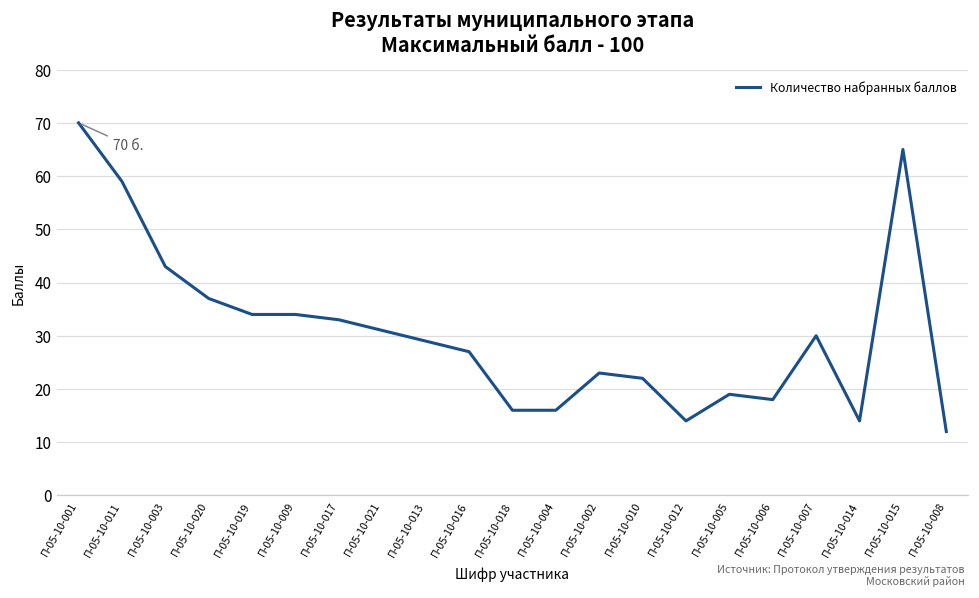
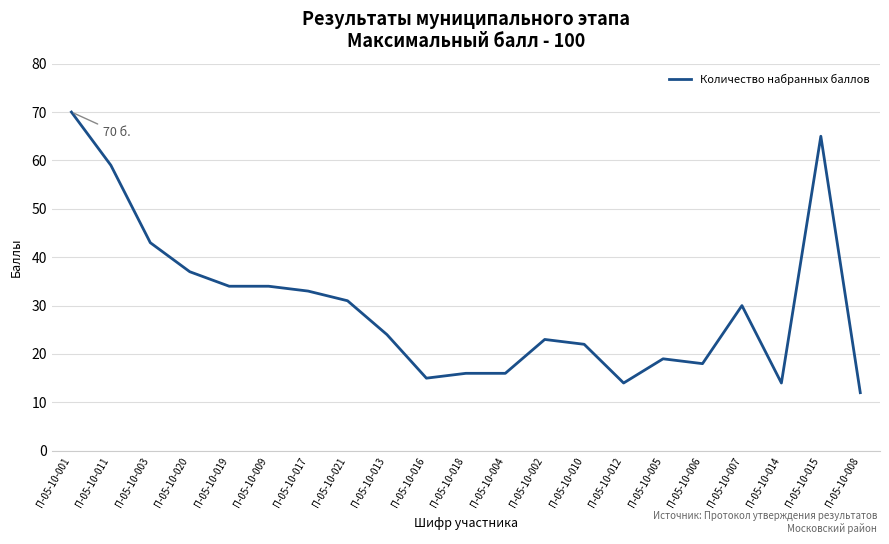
  {
    "П-05-10-011": 59,
    "П-05-10-003": 43,
    "П-05-10-020": 37,
    "П-05-10-019": 34,
    "П-05-10-009": 34,
    "П-05-10-017": 33,
    "П-05-10-021": 31,
-   "П-05-10-013": 29,
-   "П-05-10-016": 27,
+   "П-05-10-013": 24,
+   "П-05-10-016": 15,
    "П-05-10-018": 16,
    "П-05-10-004": 16,
    "П-05-10-002": 23,
    "П-05-10-010": 22,
    "П-05-10-012": 14,
    "П-05-10-005": 19,
    "П-05-10-006": 18,
    "П-05-10-007": 30,
    "П-05-10-014": 14,
    "П-05-10-015": 65,
    "П-05-10-008": 12
  }
